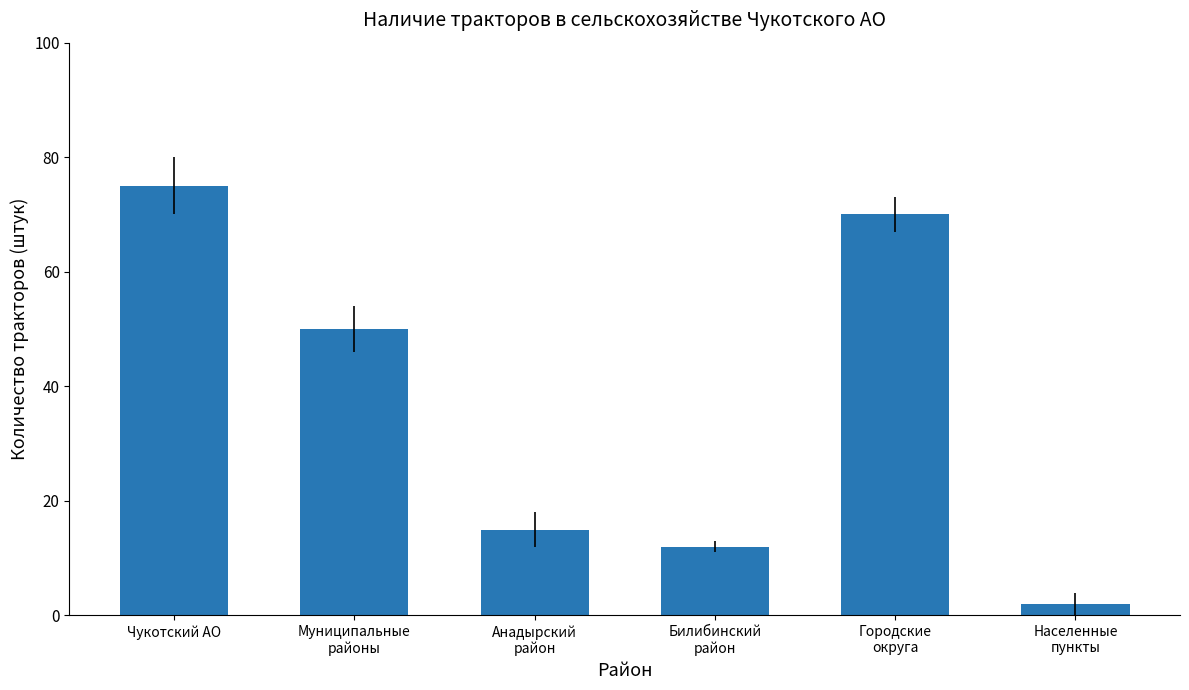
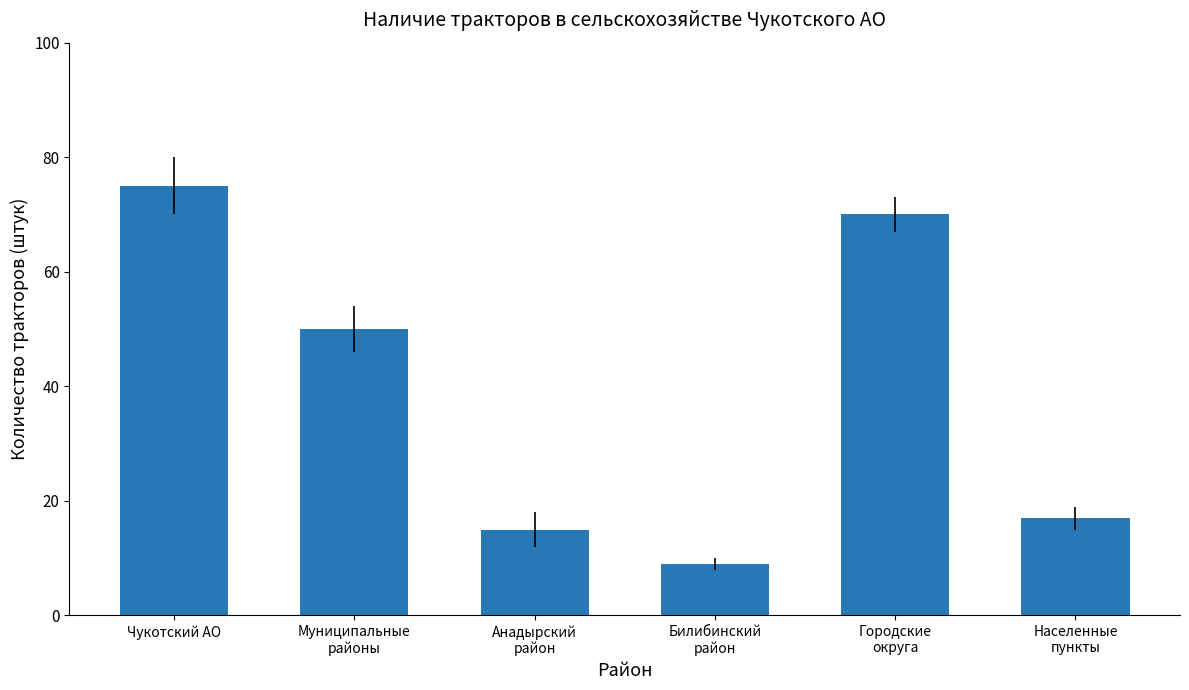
  {
    "Чукотский АО": 75,
    "Муниципальные районы": 50,
    "Анадырский район": 15,
-   "Билибинский район": 12,
+   "Билибинский район": 9,
    "Городские округа": 70,
-   "Населенные пункты": 2
+   "Населенные пункты": 17
  }
